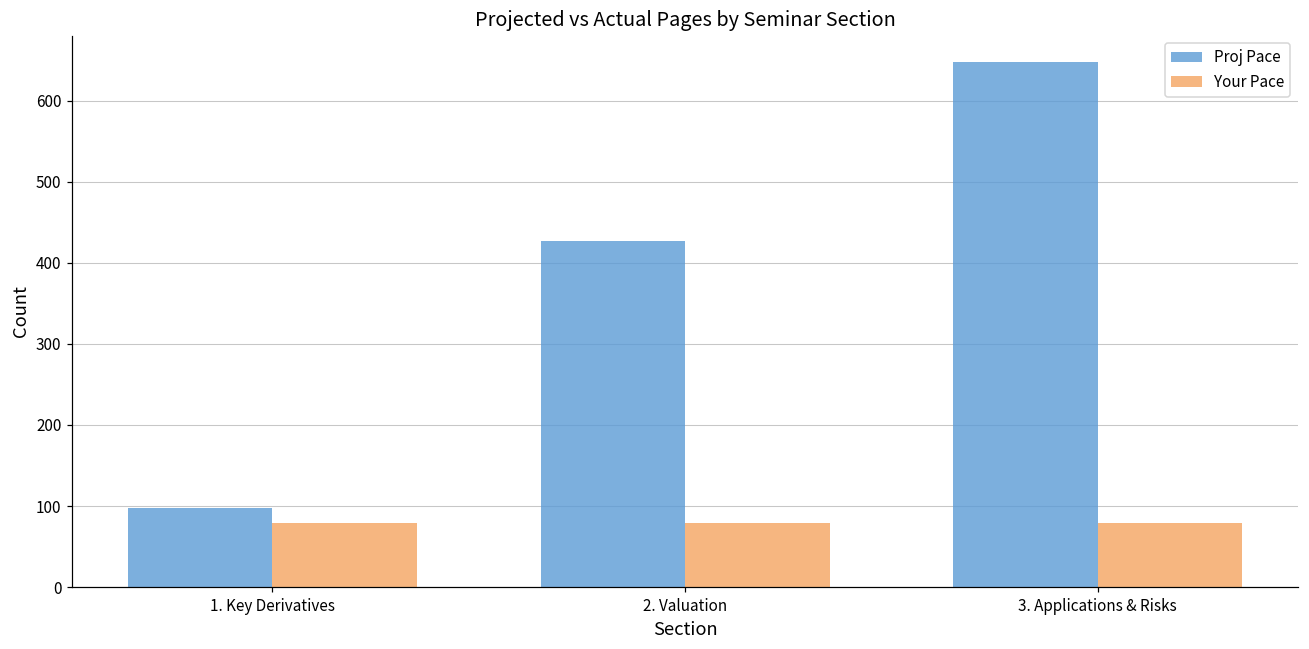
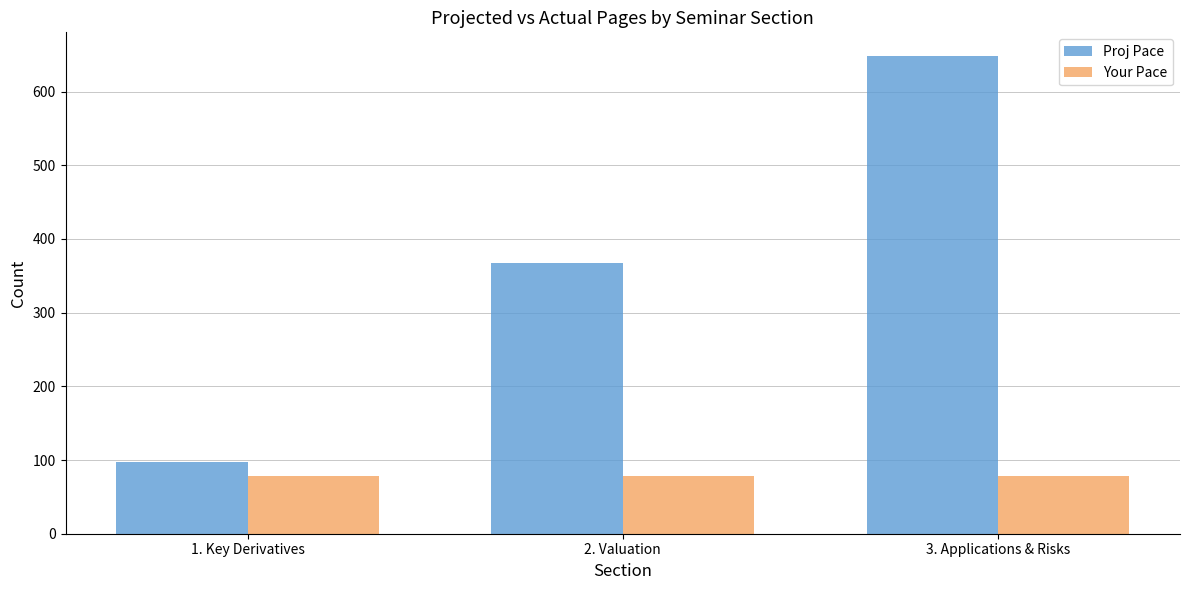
  {
    "Proj Pace": {
      "1. Key Derivatives": 100,
-     "2. Valuation": 430,
+     "2. Valuation": 370,
      "3. Applications & Risks": 650
    },
    "Your Pace": {
      "1. Key Derivatives": 80,
      "2. Valuation": 80,
      "3. Applications & Risks": 80
    }
  }
